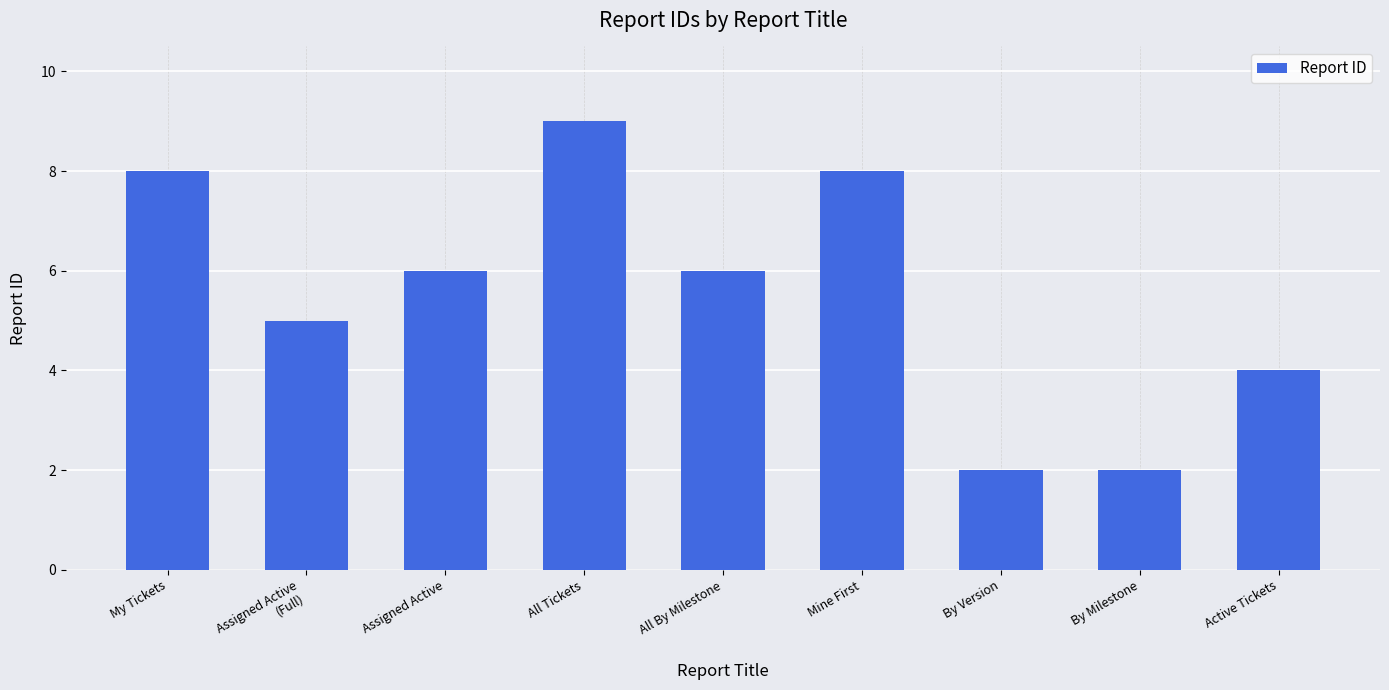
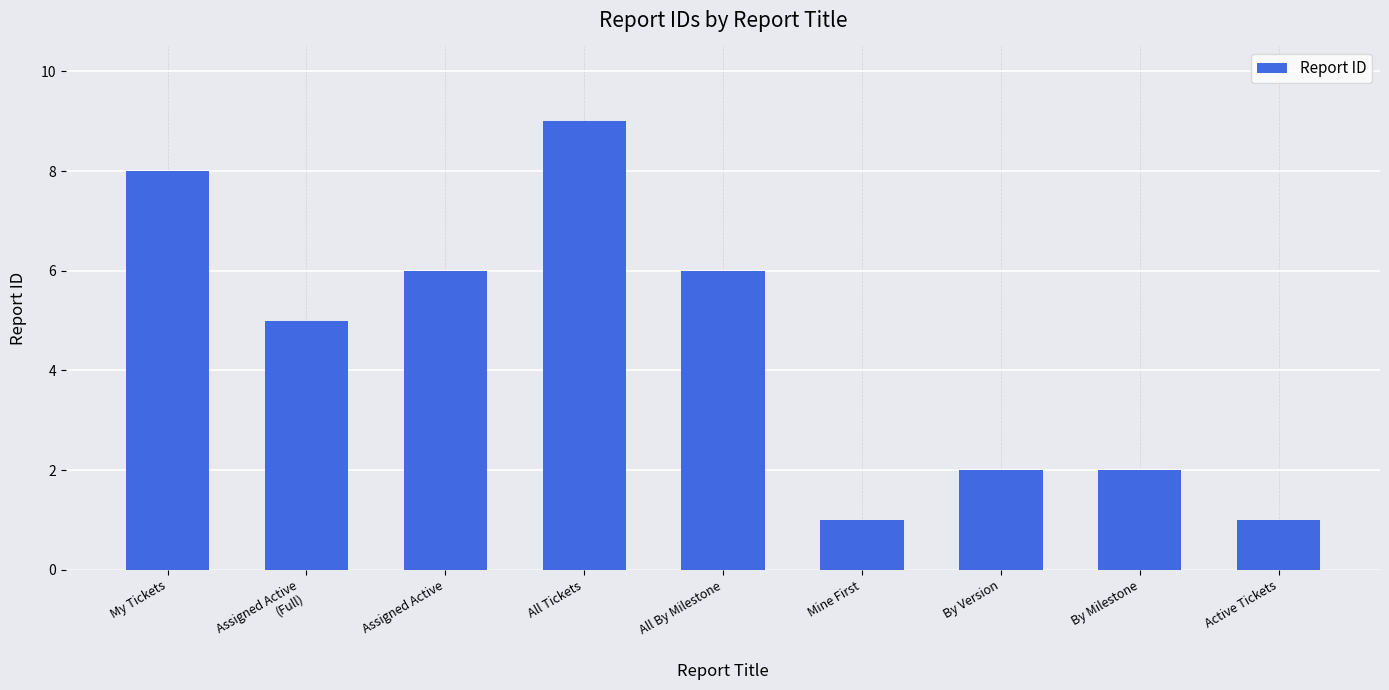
  {
    "My Tickets": 8,
    "Assigned Active (Full)": 5,
    "Assigned Active": 6,
    "All Tickets": 9,
    "All By Milestone": 6,
-   "Mine First": 8,
+   "Mine First": 1,
    "By Version": 2,
    "By Milestone": 2,
-   "Active Tickets": 4
+   "Active Tickets": 1
  }
